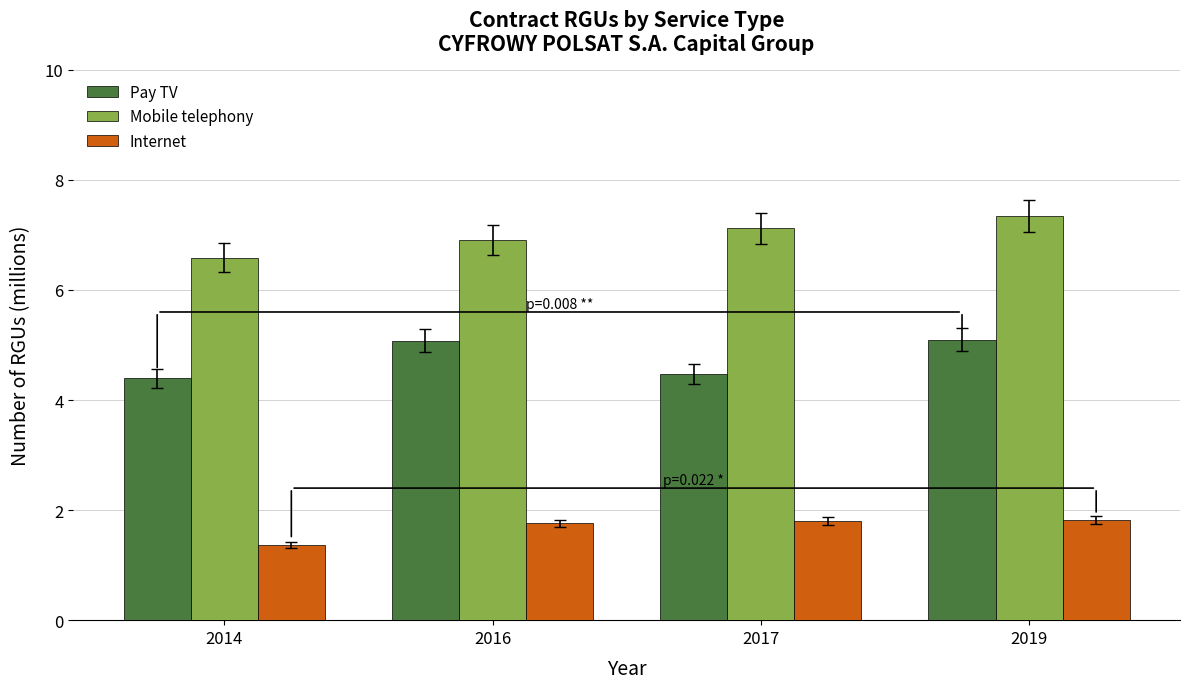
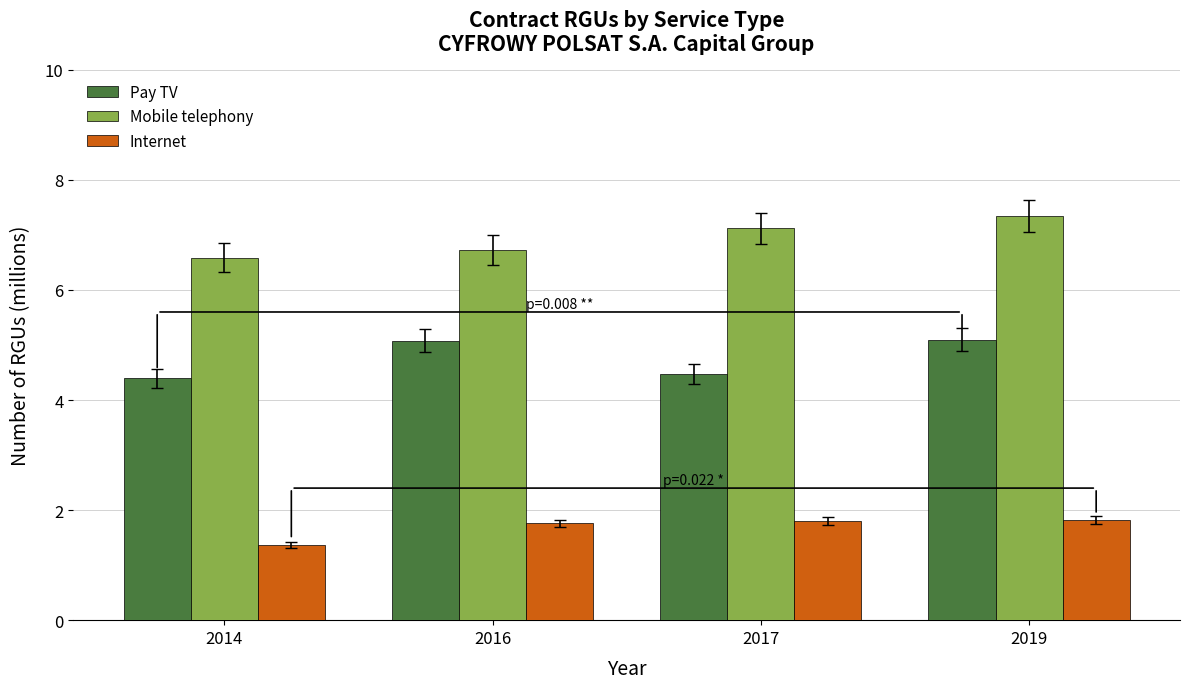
  {
    "Pay TV": {
      "2014": 4.4,
      "2016": 5.1,
      "2019": 5.1
    },
    "Mobile telephony": {
      "2014": 6.6,
-     "2016": 6.9,
+     "2016": 6.7,
      "2017": 7.1,
      "2019": 7.3
    },
    "Internet": {
      "2014": 1.4,
      "2016": 1.8,
      "2017": 1.8,
      "2019": 1.8
    }
  }
